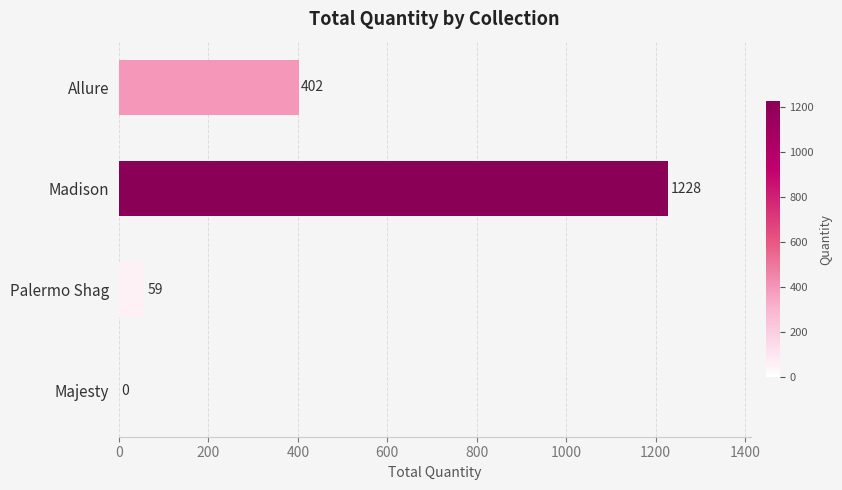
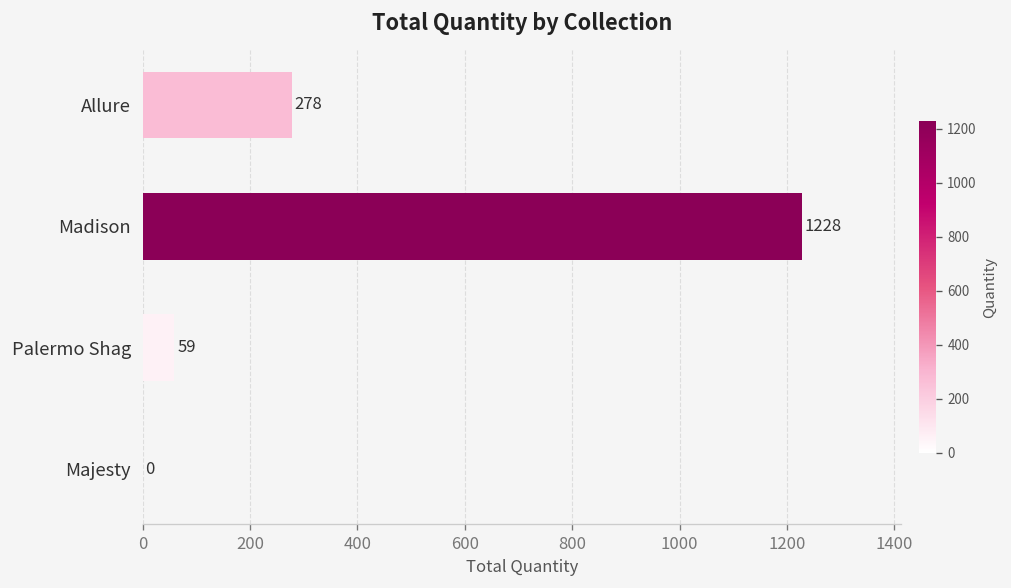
  {
-   "Allure": 402,
+   "Allure": 278,
    "Madison": 1228,
    "Palermo Shag": 59,
    "Majesty": 0
  }
